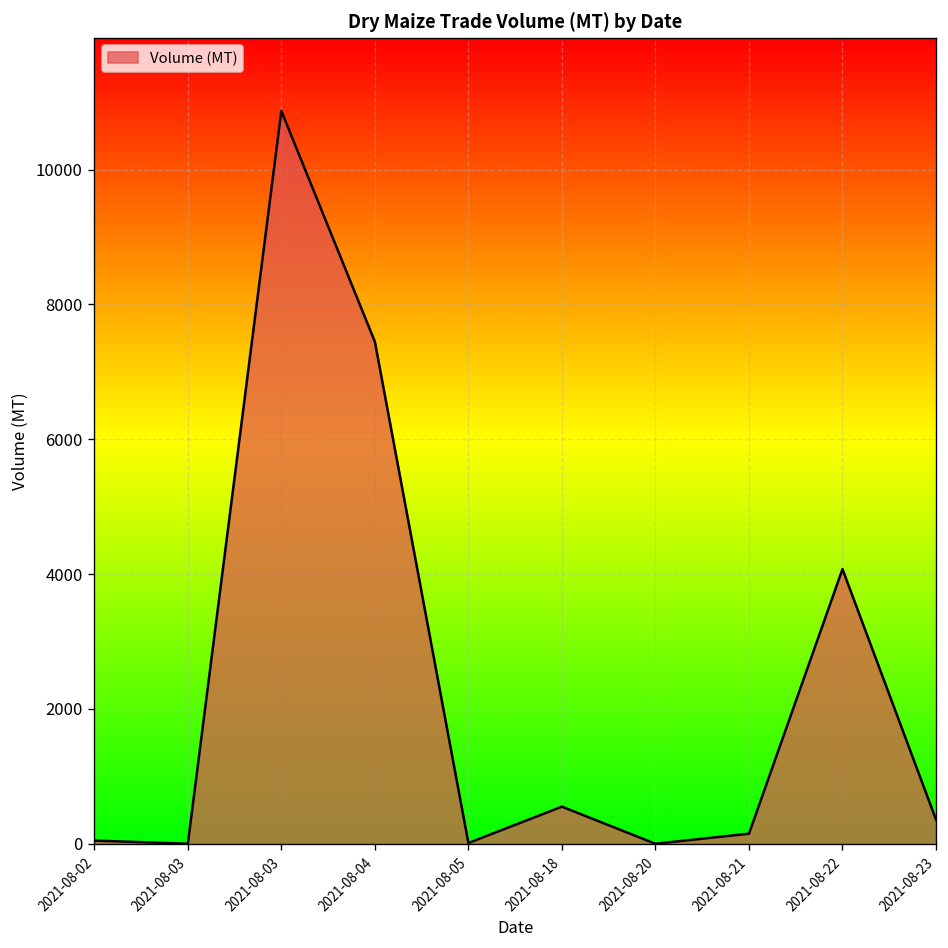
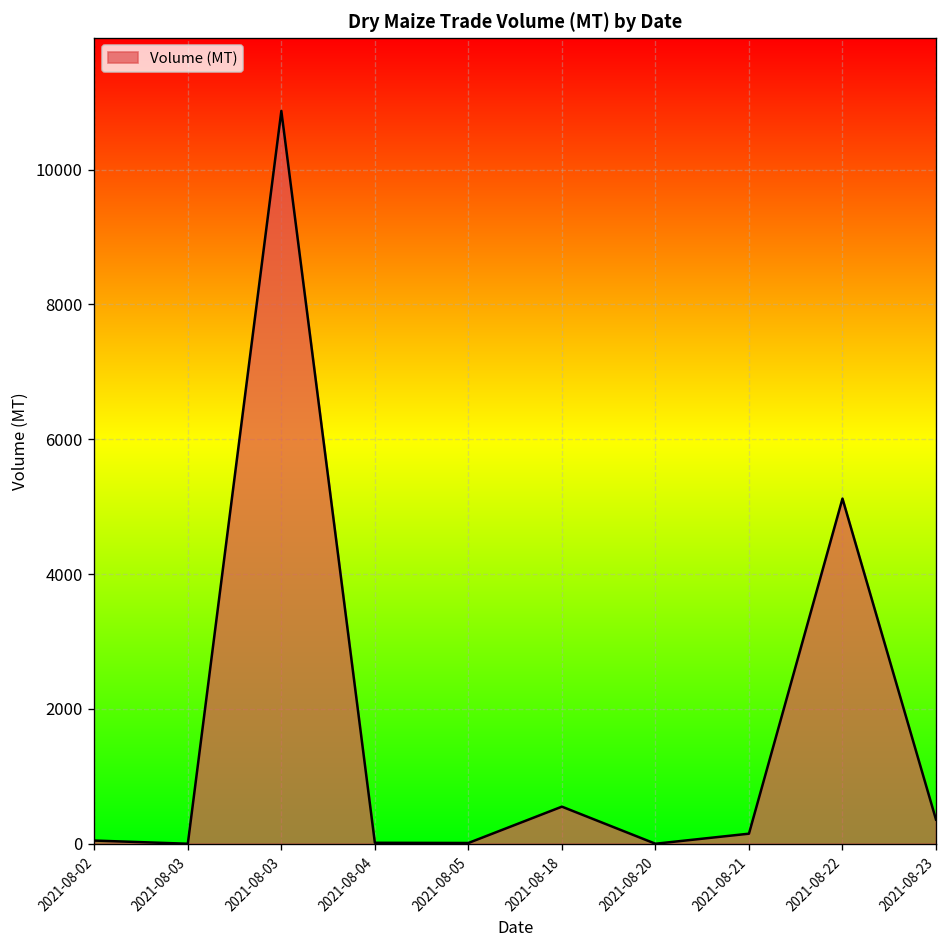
  {
    "2021-08-02": 0,
-   "2021-08-04": 7400,
+   "2021-08-04": 0,
    "2021-08-05": 0,
    "2021-08-18": 600,
    "2021-08-20": 0,
    "2021-08-21": 200,
-   "2021-08-22": 4100,
+   "2021-08-22": 5100,
    "2021-08-23": 400
  }
